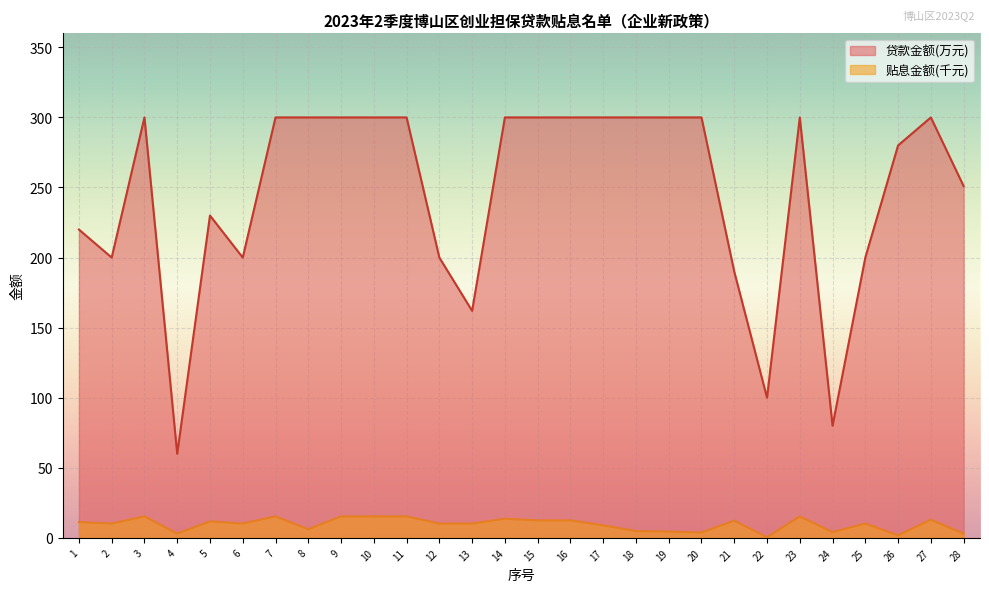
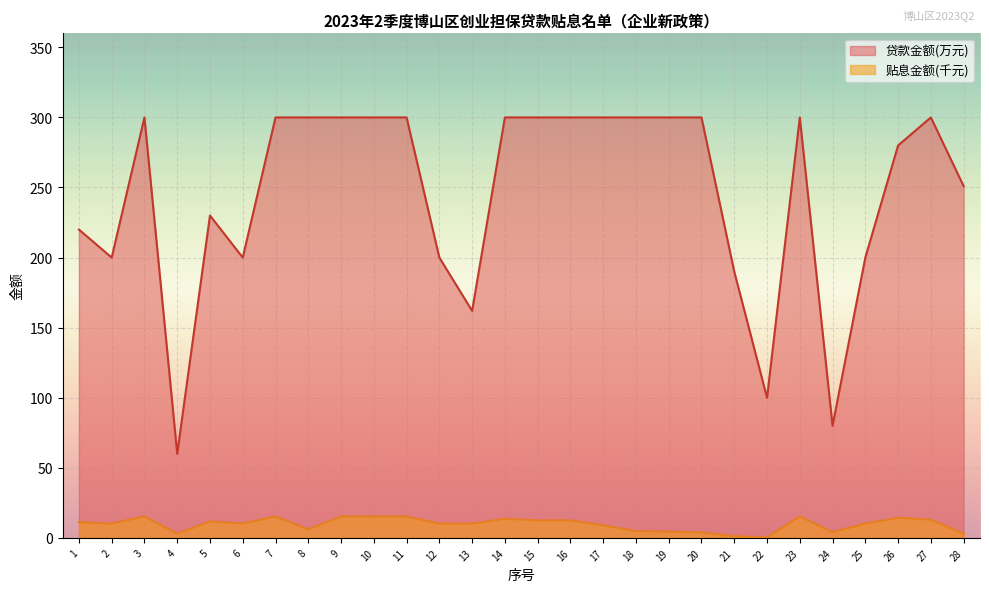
  {
    "贷款金额(万元)": {
      "1": 220,
      "2": 200,
      "3": 300,
      "4": 60,
      "5": 230,
      "6": 200,
      "7": 300,
      "8": 300,
      "9": 300,
      "10": 300,
      "11": 300,
      "12": 200,
      "13": 162,
      "14": 300,
      "15": 300,
      "16": 300,
      "17": 300,
      "18": 300,
      "19": 300,
      "20": 300,
      "21": 190,
      "22": 100,
      "23": 300,
      "24": 80,
      "25": 200,
      "26": 280,
      "27": 300,
      "28": 251
    },
    "贴息金额(千元)": {
      "1": 11,
      "2": 10,
      "3": 15,
      "4": 3,
      "5": 12,
      "6": 10,
      "7": 15,
      "8": 6,
      "9": 15,
      "10": 15,
      "11": 15,
      "12": 10,
      "13": 10,
      "14": 14,
      "15": 13,
      "16": 13,
      "17": 9,
      "18": 5,
      "19": 5,
      "20": 4,
-     "21": 12,
+     "21": 1,
      "22": 0,
      "23": 15,
      "24": 4,
      "25": 10,
-     "26": 2,
+     "26": 14,
      "27": 13,
      "28": 3
    }
  }
